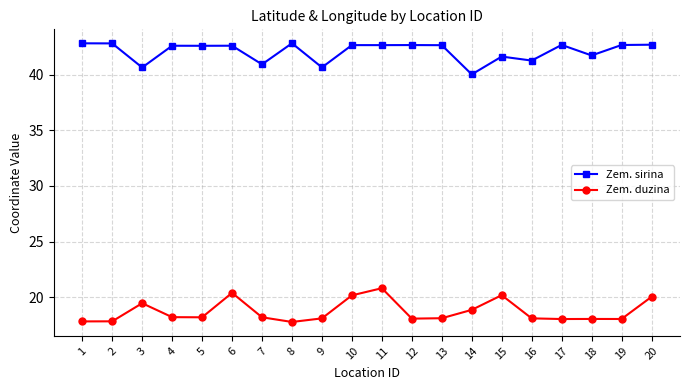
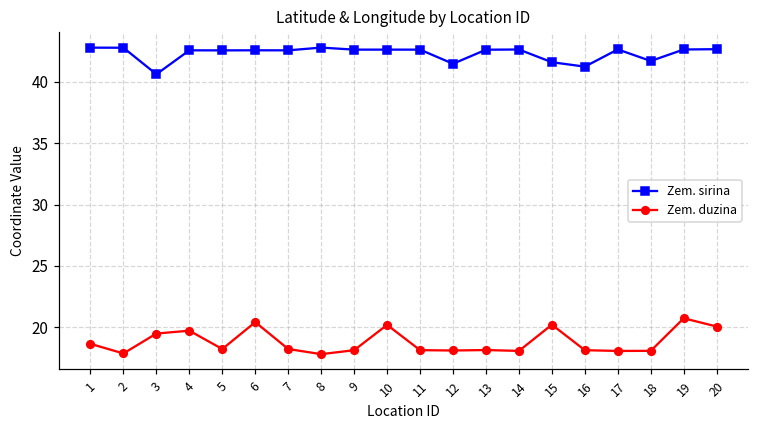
  {
    "Zem. sirina": {
      "1": 42.8,
      "2": 42.8,
      "3": 40.6,
      "4": 42.6,
      "5": 42.6,
      "6": 42.6,
-     "7": 40.9,
+     "7": 42.6,
      "8": 42.8,
-     "9": 40.6,
+     "9": 42.6,
      "10": 42.6,
      "11": 42.6,
-     "12": 42.6,
+     "12": 41.5,
      "13": 42.6,
-     "14": 40.0,
+     "14": 42.7,
      "15": 41.6,
      "16": 41.3,
      "17": 42.7,
      "18": 41.7,
      "19": 42.7,
      "20": 42.7
    },
    "Zem. duzina": {
-     "1": 17.8,
+     "1": 18.6,
      "2": 17.9,
      "3": 19.5,
-     "4": 18.2,
+     "4": 19.7,
      "5": 18.2,
      "6": 20.4,
      "7": 18.2,
      "8": 17.8,
      "9": 18.1,
      "10": 20.2,
-     "11": 20.8,
+     "11": 18.1,
      "12": 18.1,
      "13": 18.1,
-     "14": 18.9,
+     "14": 18.1,
      "15": 20.2,
      "16": 18.1,
      "17": 18.1,
      "18": 18.1,
-     "19": 18.1,
+     "19": 20.7,
      "20": 20.1
    }
  }
